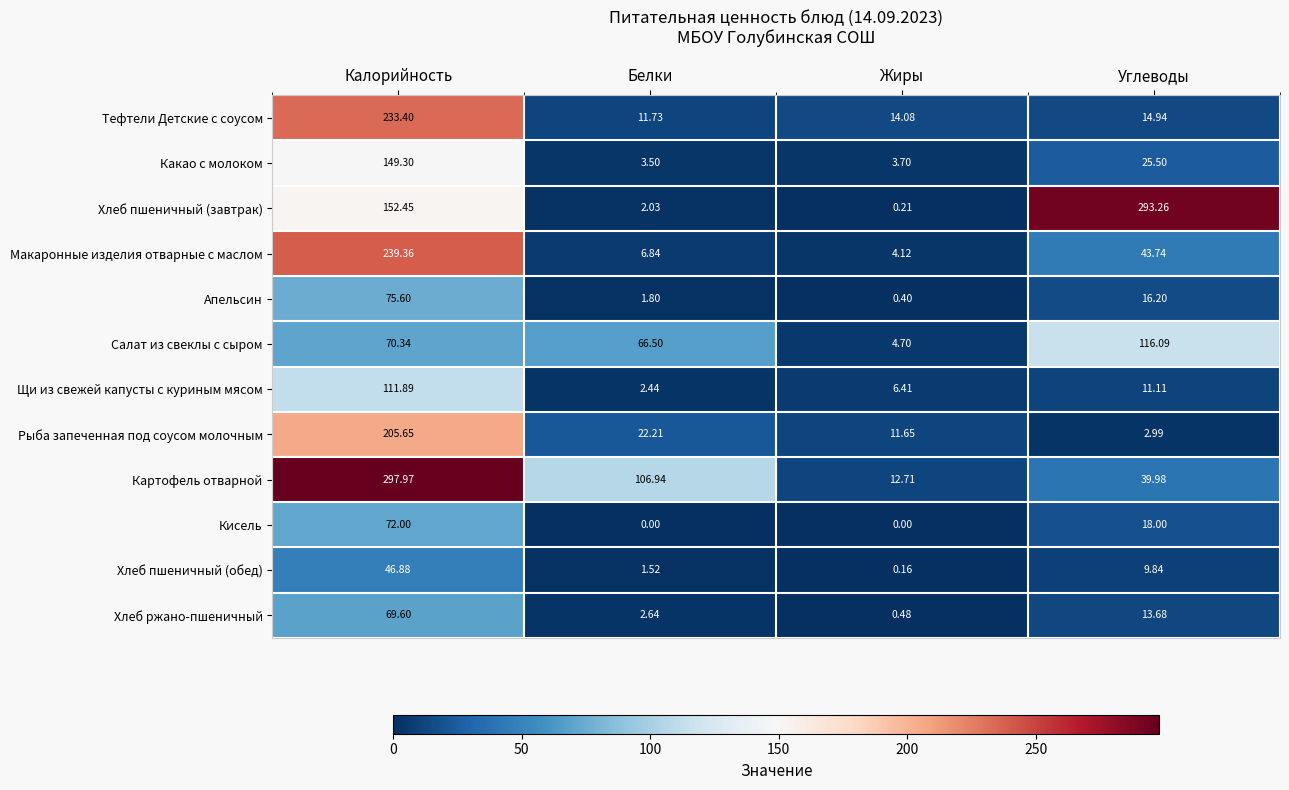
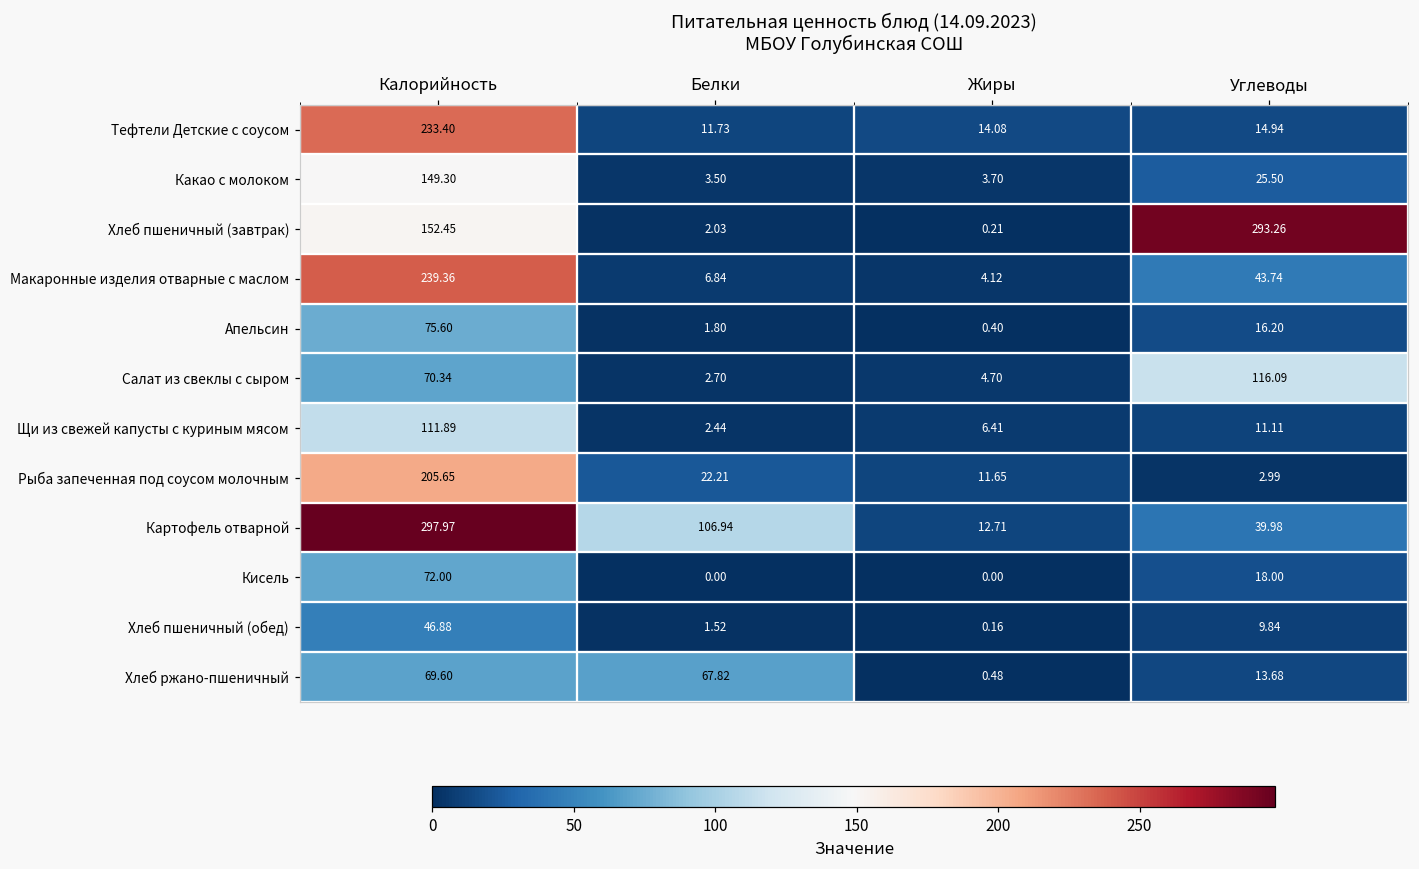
  {
    "Тефтели Детские с соусом": {
      "Калорийность": 233.40,
      "Белки": 11.73,
      "Жиры": 14.08,
      "Углеводы": 14.94
    },
    "Какао с молоком": {
      "Калорийность": 149.30,
      "Белки": 3.50,
      "Жиры": 3.70,
      "Углеводы": 25.50
    },
    "Хлеб пшеничный (завтрак)": {
      "Калорийность": 152.45,
      "Белки": 2.03,
      "Жиры": 0.21,
      "Углеводы": 293.26
    },
    "Макаронные изделия отварные с маслом": {
      "Калорийность": 239.36,
      "Белки": 6.84,
      "Жиры": 4.12,
      "Углеводы": 43.74
    },
    "Апельсин": {
      "Калорийность": 75.60,
      "Белки": 1.80,
      "Жиры": 0.40,
      "Углеводы": 16.20
    },
    "Салат из свеклы с сыром": {
      "Калорийность": 70.34,
-     "Белки": 66.50,
+     "Белки": 2.70,
      "Жиры": 4.70,
      "Углеводы": 116.09
    },
    "Щи из свежей капусты с куриным мясом": {
      "Калорийность": 111.89,
      "Белки": 2.44,
      "Жиры": 6.41,
      "Углеводы": 11.11
    },
    "Рыба запеченная под соусом молочным": {
      "Калорийность": 205.65,
      "Белки": 22.21,
      "Жиры": 11.65,
      "Углеводы": 2.99
    },
    "Картофель отварной": {
      "Калорийность": 297.97,
      "Белки": 106.94,
      "Жиры": 12.71,
      "Углеводы": 39.98
    },
    "Кисель": {
      "Калорийность": 72.00,
      "Белки": 0.00,
      "Жиры": 0.00,
      "Углеводы": 18.00
    },
    "Хлеб пшеничный (обед)": {
      "Калорийность": 46.88,
      "Белки": 1.52,
      "Жиры": 0.16,
      "Углеводы": 9.84
    },
    "Хлеб ржано-пшеничный": {
      "Калорийность": 69.60,
-     "Белки": 2.64,
+     "Белки": 67.82,
      "Жиры": 0.48,
      "Углеводы": 13.68
    }
  }
